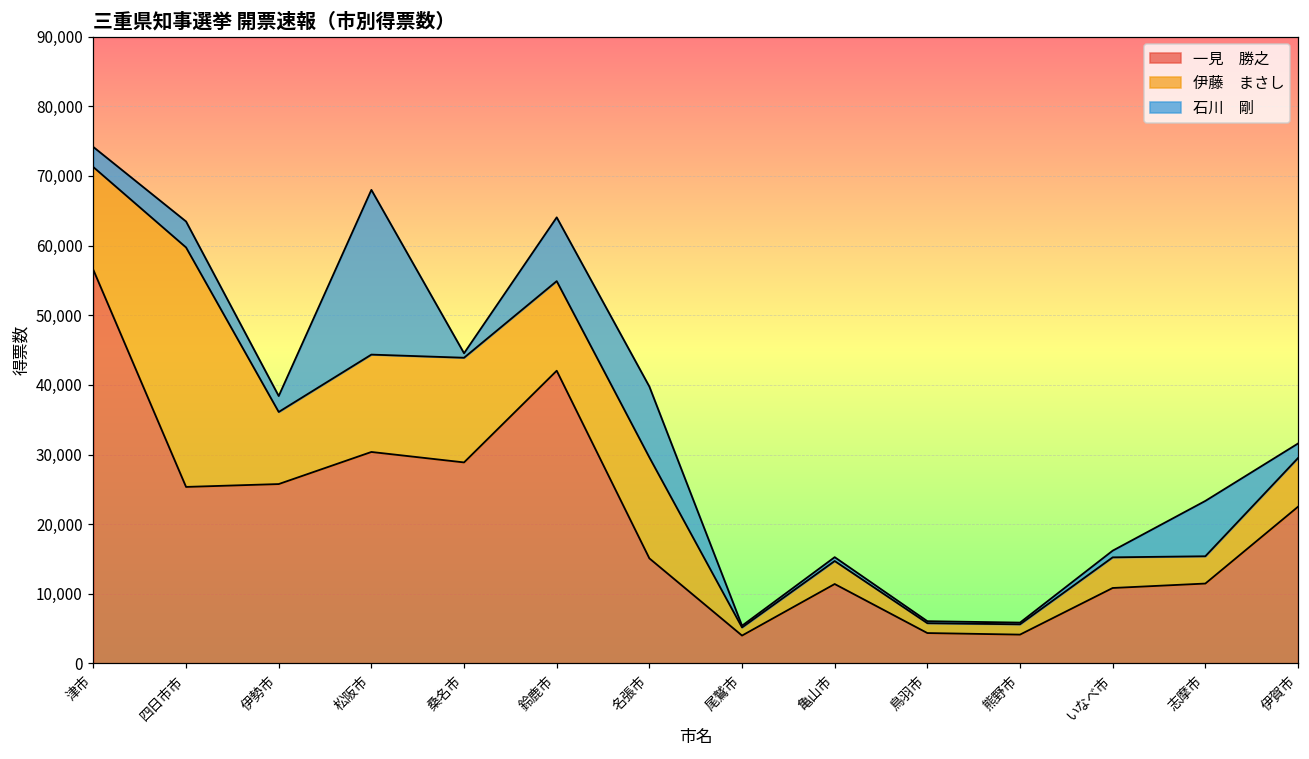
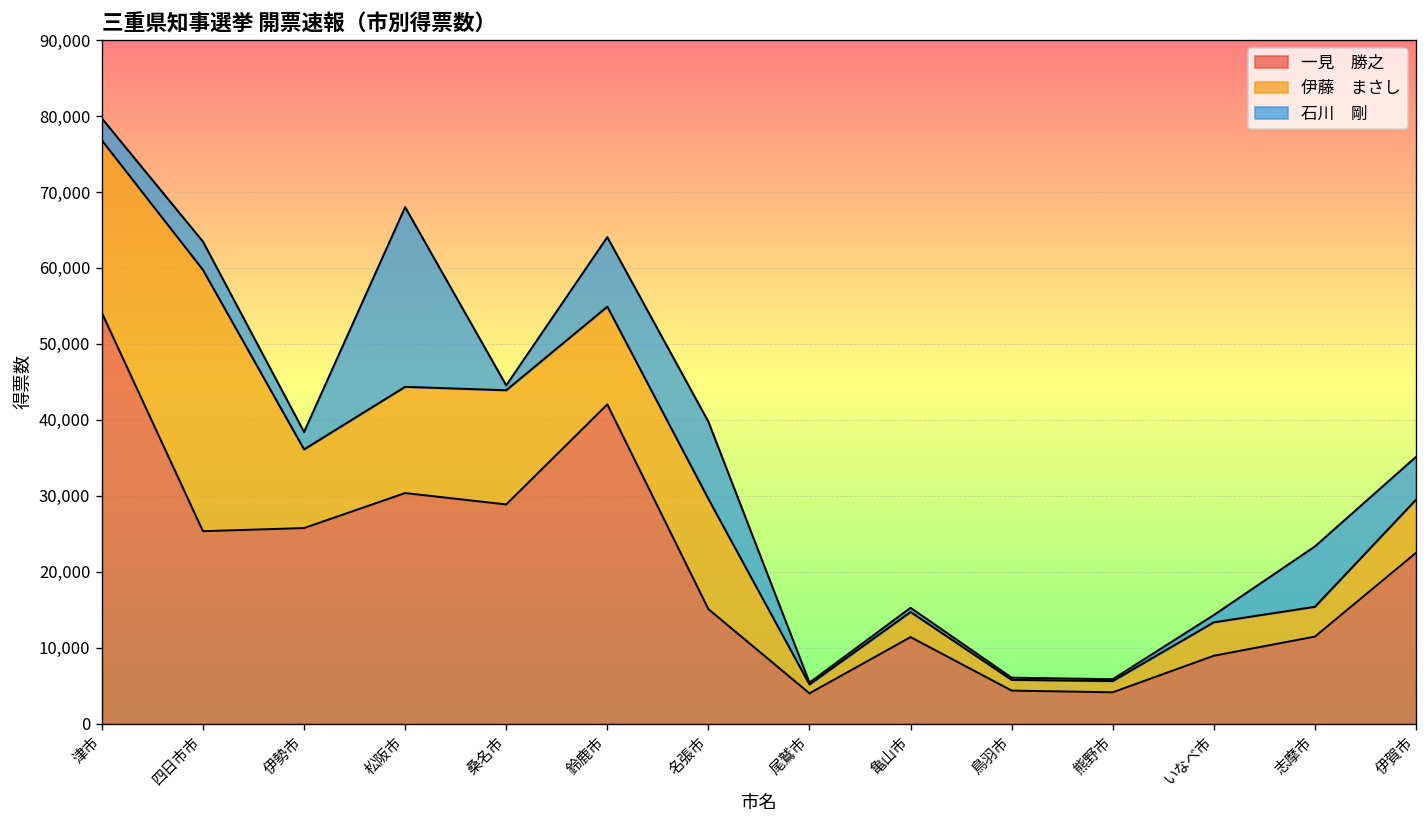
  {
    "一見 勝之": {
-     "津市": "57,000",
+     "津市": "54,000",
      "四日市市": "25,000",
      "伊勢市": "26,000",
      "松阪市": "30,000",
      "桑名市": "29,000",
      "鈴鹿市": "42,000",
      "名張市": "15,000",
      "尾鷲市": "4,000",
      "亀山市": "11,000",
      "鳥羽市": "4,000",
      "熊野市": "4,000",
-     "いなべ市": "11,000",
+     "いなべ市": "9,000",
      "志摩市": "11,000",
      "伊賀市": "23,000"
    },
    "伊藤 まさし": {
-     "津市": "15,000",
+     "津市": "23,000",
      "四日市市": "34,000",
      "伊勢市": "10,000",
      "松阪市": "14,000",
      "桑名市": "15,000",
      "鈴鹿市": "13,000",
      "名張市": "15,000",
      "亀山市": "3,000",
      "いなべ市": "4,000",
      "志摩市": "4,000",
      "伊賀市": "7,000"
    },
    "石川 剛": {
      "津市": "3,000",
      "四日市市": "4,000",
      "伊勢市": "2,000",
      "松阪市": "24,000",
      "桑名市": "1,000",
      "鈴鹿市": "9,000",
      "名張市": "10,000",
      "亀山市": "1,000",
      "いなべ市": "1,000",
      "志摩市": "8,000",
-     "伊賀市": "2,000"
+     "伊賀市": "6,000"
    }
  }
